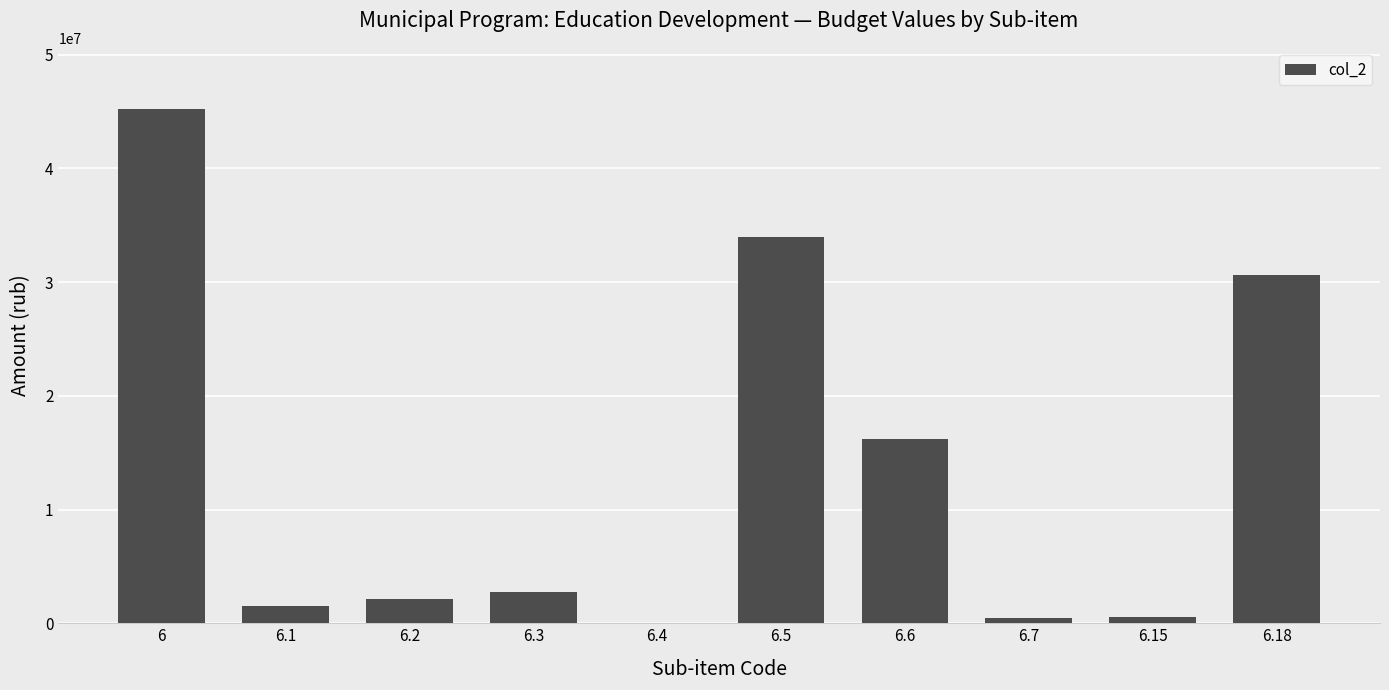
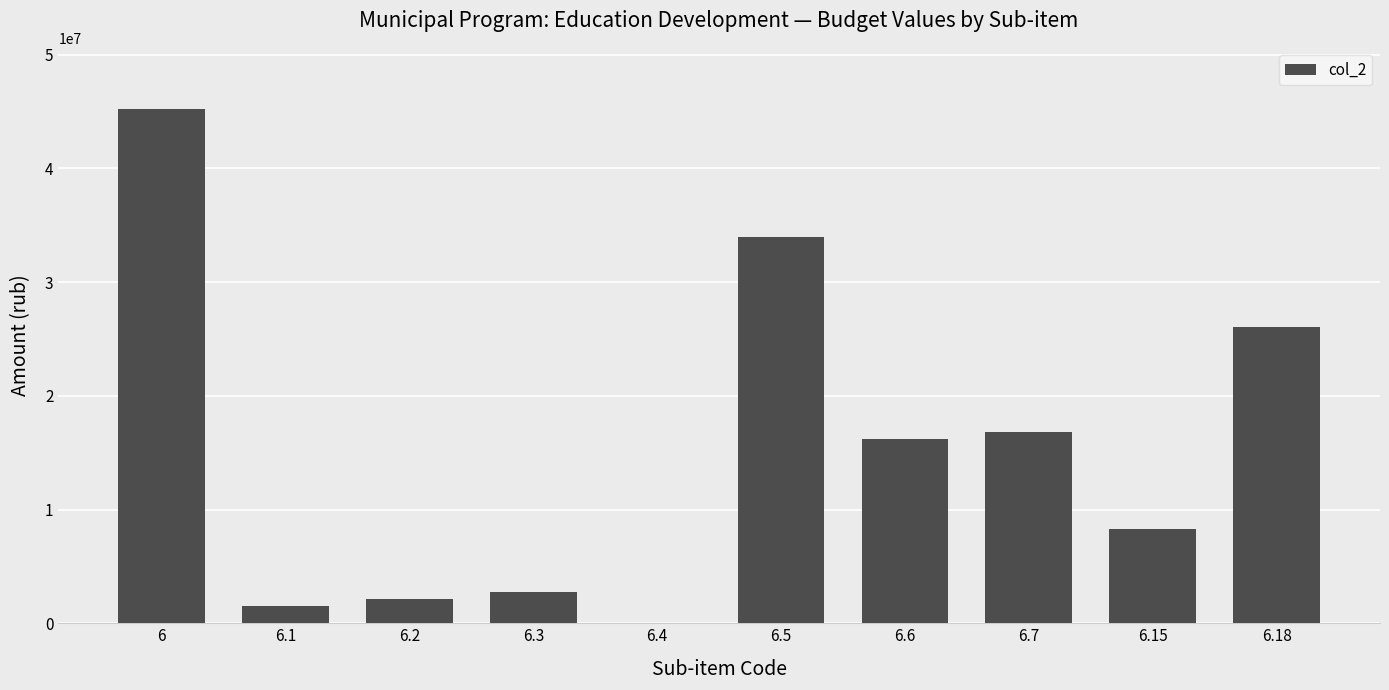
  {
    "6": 45200000,
    "6.1": 1500000,
    "6.2": 2100000,
    "6.3": 2800000,
    "6.5": 34000000,
    "6.6": 16200000,
-   "6.7": 500000,
-   "6.15": 500000,
-   "6.18": 30600000
+   "6.7": 16800000,
+   "6.15": 8300000,
+   "6.18": 26100000
  }
